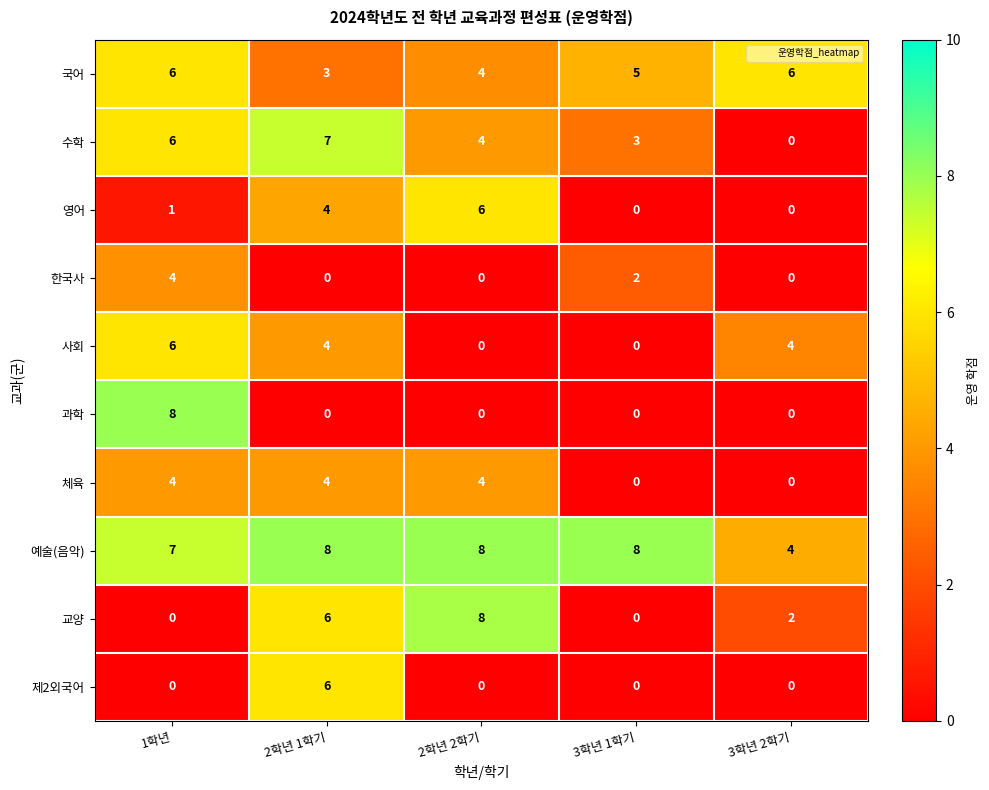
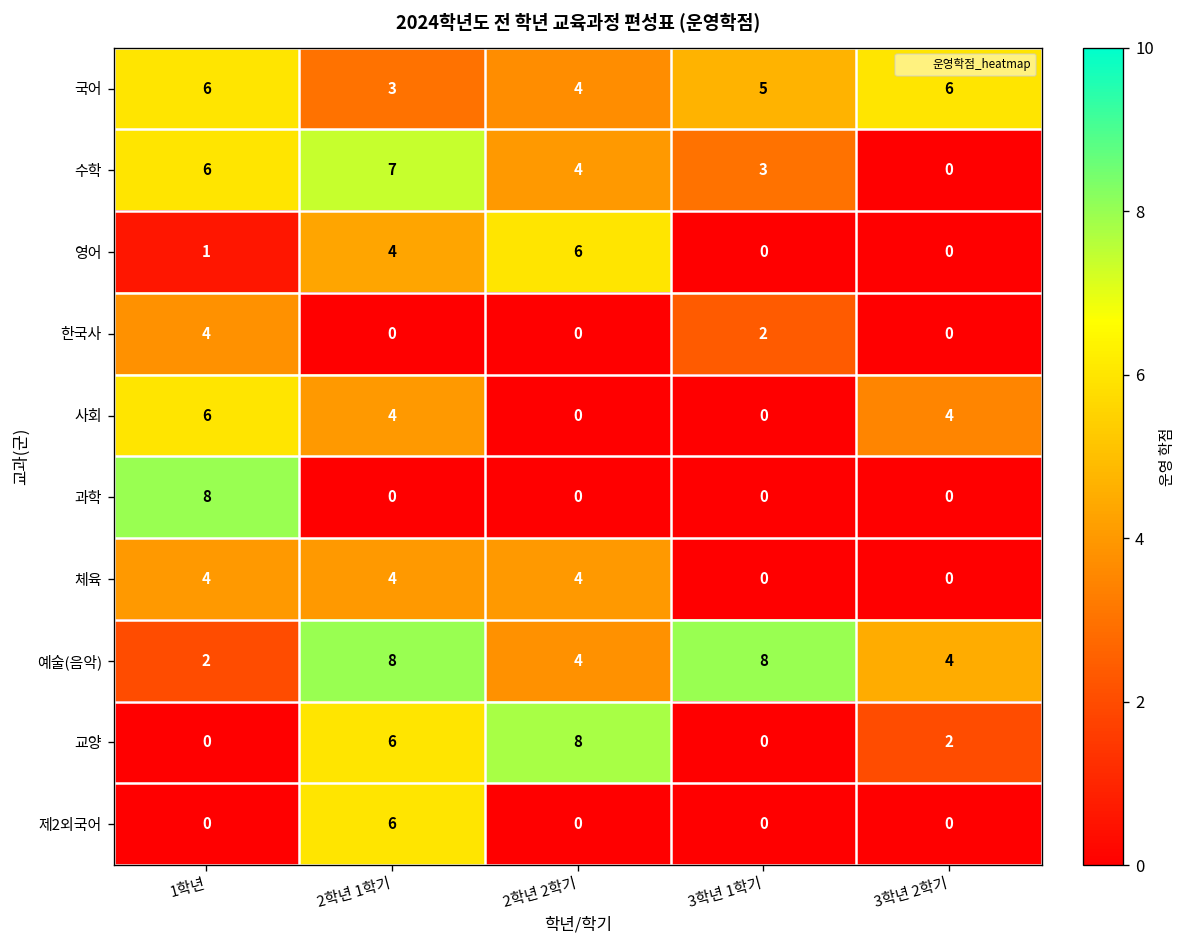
  {
    "국어": {
      "1학년": 6,
      "2학년 1학기": 3,
      "2학년 2학기": 4,
      "3학년 1학기": 5,
      "3학년 2학기": 6
    },
    "수학": {
      "1학년": 6,
      "2학년 1학기": 7,
      "2학년 2학기": 4,
      "3학년 1학기": 3,
      "3학년 2학기": 0
    },
    "영어": {
      "1학년": 1,
      "2학년 1학기": 4,
      "2학년 2학기": 6,
      "3학년 1학기": 0,
      "3학년 2학기": 0
    },
    "한국사": {
      "1학년": 4,
      "2학년 1학기": 0,
      "2학년 2학기": 0,
      "3학년 1학기": 2,
      "3학년 2학기": 0
    },
    "사회": {
      "1학년": 6,
      "2학년 1학기": 4,
      "2학년 2학기": 0,
      "3학년 1학기": 0,
      "3학년 2학기": 4
    },
    "과학": {
      "1학년": 8,
      "2학년 1학기": 0,
      "2학년 2학기": 0,
      "3학년 1학기": 0,
      "3학년 2학기": 0
    },
    "체육": {
      "1학년": 4,
      "2학년 1학기": 4,
      "2학년 2학기": 4,
      "3학년 1학기": 0,
      "3학년 2학기": 0
    },
    "예술(음악)": {
-     "1학년": 7,
+     "1학년": 2,
      "2학년 1학기": 8,
-     "2학년 2학기": 8,
+     "2학년 2학기": 4,
      "3학년 1학기": 8,
      "3학년 2학기": 4
    },
    "교양": {
      "1학년": 0,
      "2학년 1학기": 6,
      "2학년 2학기": 8,
      "3학년 1학기": 0,
      "3학년 2학기": 2
    },
    "제2외국어": {
      "1학년": 0,
      "2학년 1학기": 6,
      "2학년 2학기": 0,
      "3학년 1학기": 0,
      "3학년 2학기": 0
    }
  }
